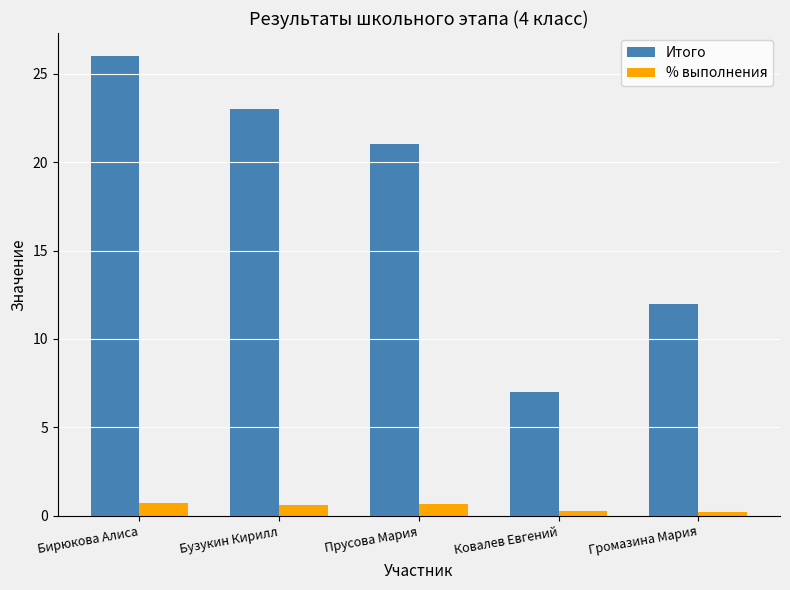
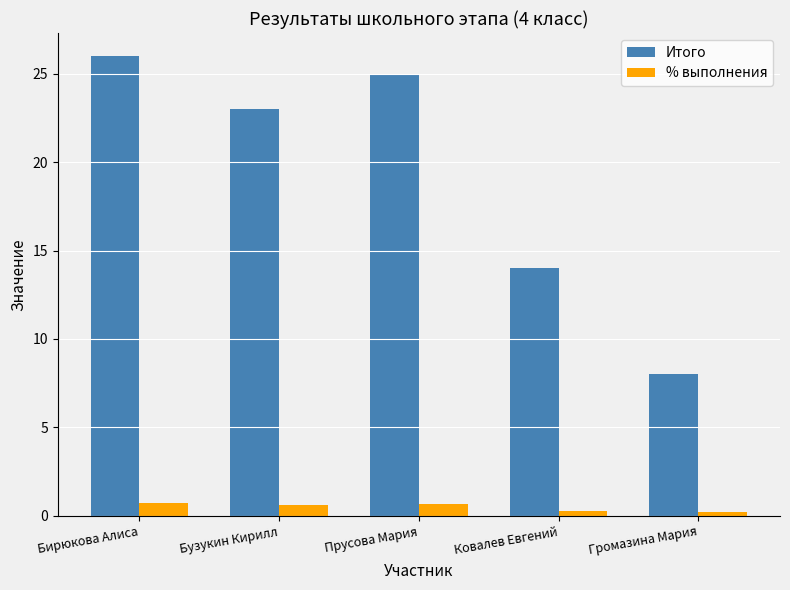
  {
    "Итого": {
      "Бирюкова Алиса": 26,
      "Бузукин Кирилл": 23,
-     "Прусова Мария": 21,
-     "Ковалев Евгений": 7,
-     "Громазина Мария": 12
+     "Прусова Мария": 25,
+     "Ковалев Евгений": 14,
+     "Громазина Мария": 8
    },
    "% выполнения": {
      "Бирюкова Алиса": 0.7,
      "Бузукин Кирилл": 0.6,
      "Прусова Мария": 0.7,
      "Ковалев Евгений": 0.3,
      "Громазина Мария": 0.2
    }
  }
